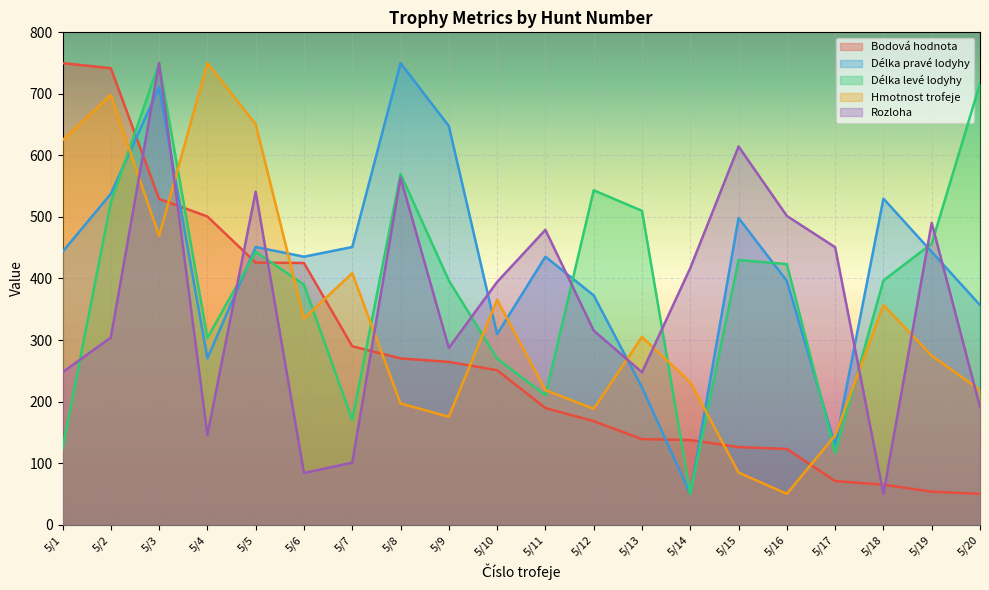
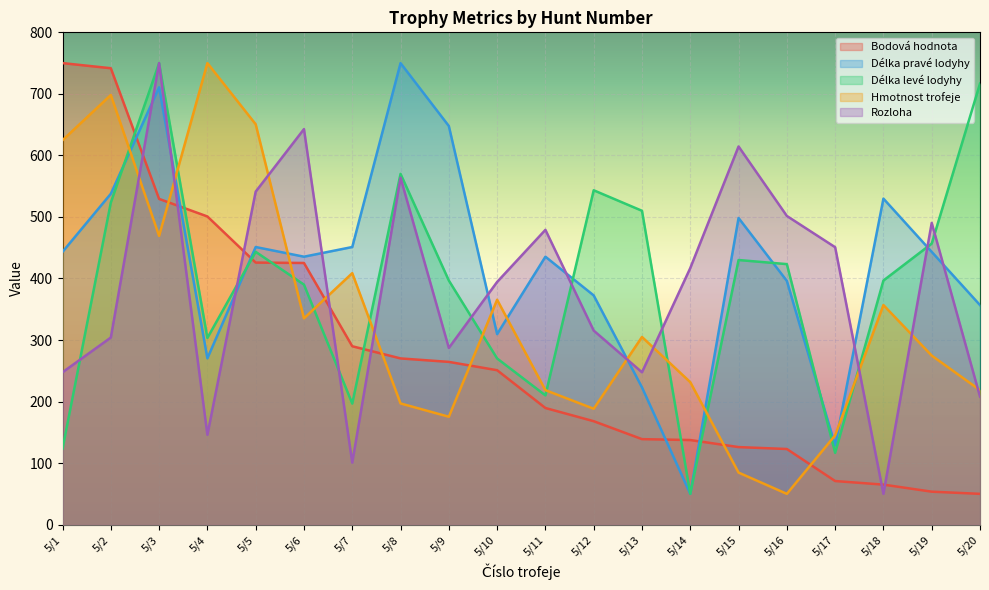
  {
    "Délka pravé lodyhy": {
      "5/1": 440,
      "5/2": 540,
      "5/3": 710,
      "5/4": 270,
      "5/5": 450,
      "5/6": 440,
      "5/7": 450,
      "5/8": 750,
      "5/9": 650,
      "5/10": 310,
      "5/11": 440,
      "5/12": 370,
      "5/13": 220,
      "5/15": 500,
      "5/16": 400,
      "5/17": 130,
      "5/18": 530,
      "5/19": 440,
      "5/20": 360
    },
    "Délka levé lodyhy": {
      "5/1": 120,
      "5/2": 520,
      "5/4": 300,
      "5/5": 440,
      "5/6": 390,
-     "5/7": 170,
+     "5/7": 200,
      "5/8": 570,
      "5/9": 400,
      "5/10": 270,
      "5/11": 210,
      "5/12": 540,
      "5/13": 510,
      "5/15": 430,
      "5/16": 420,
      "5/17": 120,
      "5/18": 400,
      "5/19": 460,
      "5/20": 720
    },
    "Rozloha": {
      "5/1": 250,
      "5/2": 300,
      "5/4": 150,
      "5/5": 540,
-     "5/6": 80,
+     "5/6": 640,
      "5/7": 100,
      "5/8": 560,
      "5/9": 290,
      "5/10": 390,
      "5/11": 480,
      "5/12": 320,
      "5/13": 250,
      "5/14": 420,
      "5/15": 610,
      "5/16": 500,
      "5/17": 450,
      "5/18": 50,
      "5/19": 490,
-     "5/20": 190
+     "5/20": 210
    }
  }
